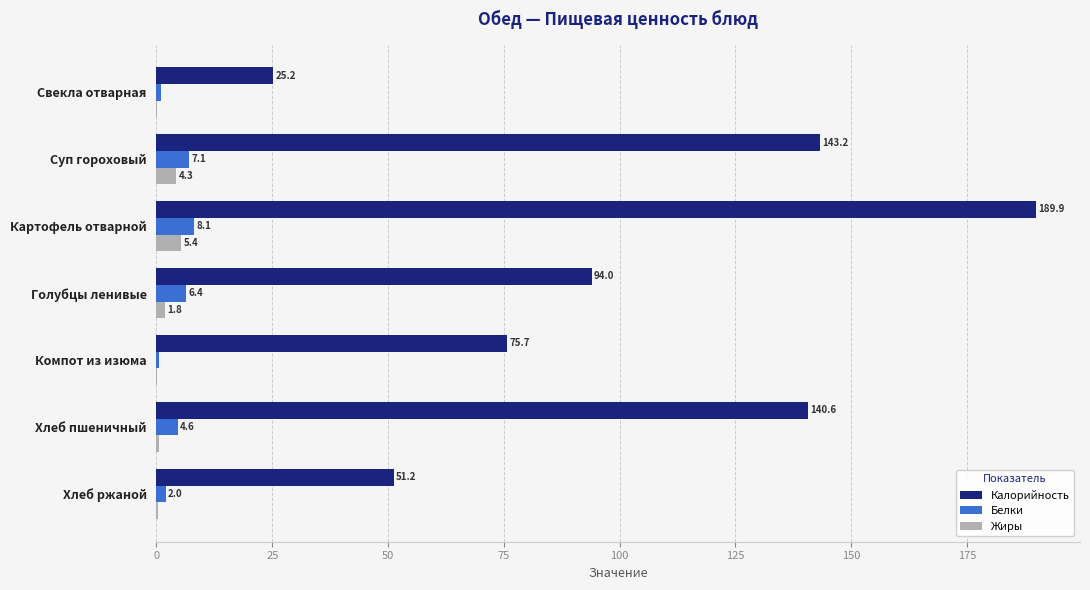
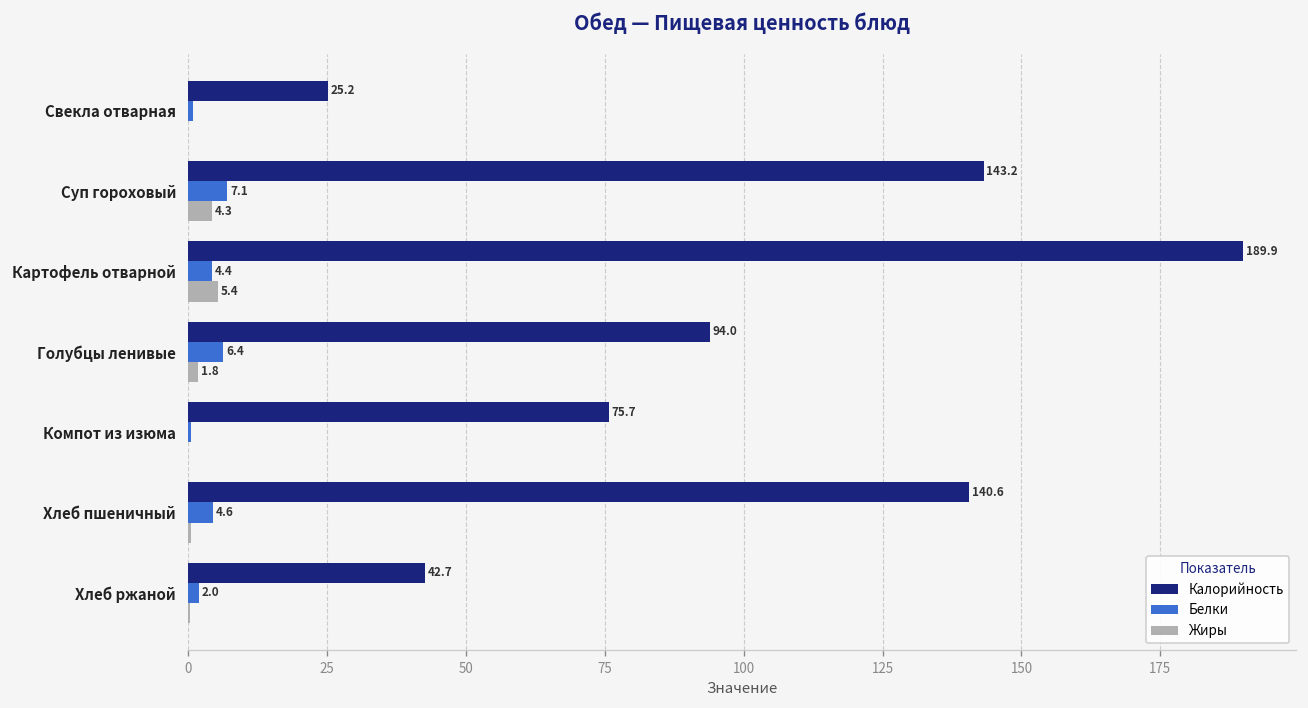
  {
    "Калорийность": {
      "Свекла отварная": 25.2,
      "Суп гороховый": 143.2,
      "Картофель отварной": 189.9,
      "Голубцы ленивые": 94.0,
      "Компот из изюма": 75.7,
      "Хлеб пшеничный": 140.6,
-     "Хлеб ржаной": 51.2
+     "Хлеб ржаной": 42.7
    },
    "Белки": {
      "Суп гороховый": 7.1,
-     "Картофель отварной": 8.1,
+     "Картофель отварной": 4.4,
      "Голубцы ленивые": 6.4,
      "Хлеб пшеничный": 4.6,
      "Хлеб ржаной": 2.0
    },
    "Жиры": {
      "Суп гороховый": 4.3,
      "Картофель отварной": 5.4,
      "Голубцы ленивые": 1.8
    }
  }
